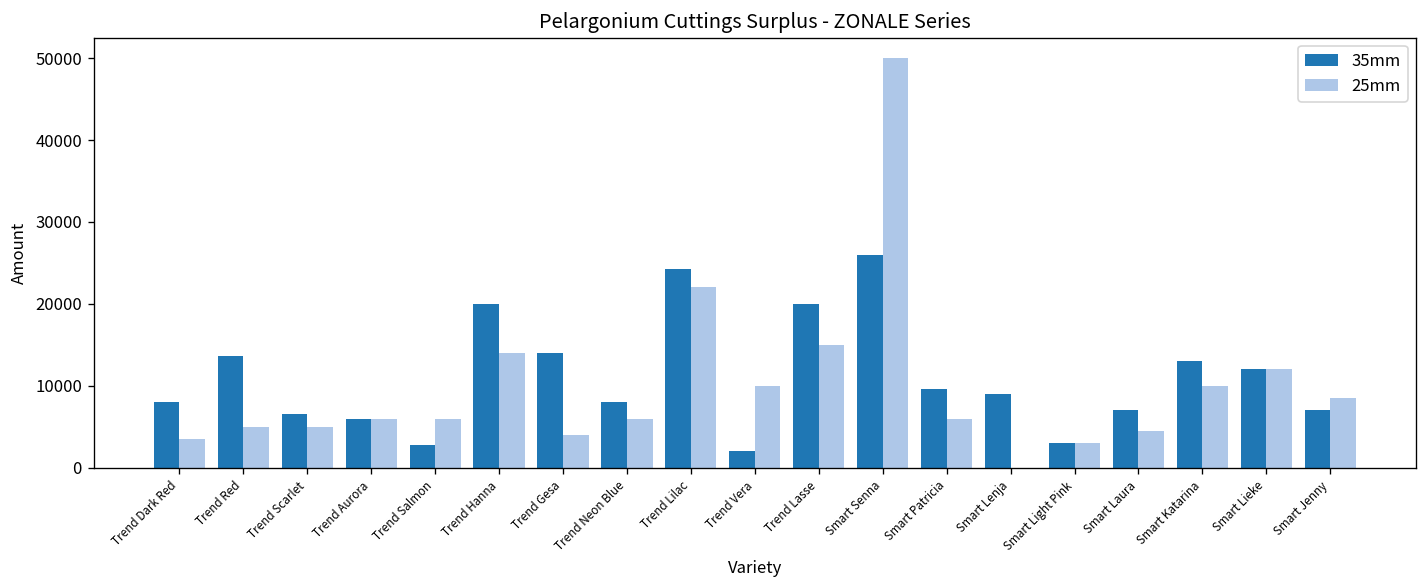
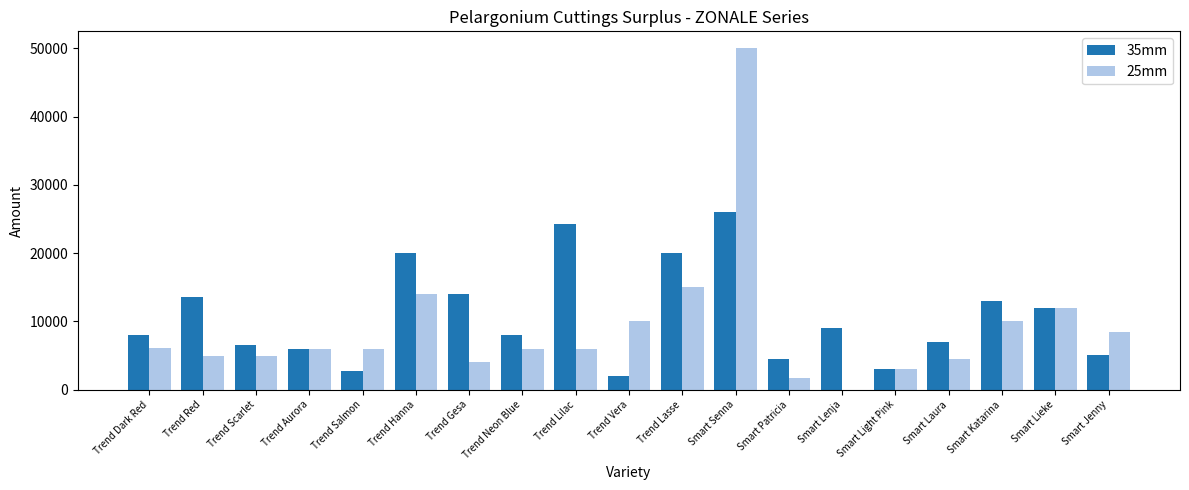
  {
    "35mm": {
      "Trend Dark Red": 8000,
      "Trend Red": 14000,
      "Trend Scarlet": 7000,
      "Trend Aurora": 6000,
      "Trend Salmon": 3000,
      "Trend Hanna": 20000,
      "Trend Gesa": 14000,
      "Trend Neon Blue": 8000,
      "Trend Lilac": 24000,
      "Trend Vera": 2000,
      "Trend Lasse": 20000,
      "Smart Senna": 26000,
-     "Smart Patricia": 10000,
+     "Smart Patricia": 5000,
      "Smart Lenja": 9000,
      "Smart Light Pink": 3000,
      "Smart Laura": 7000,
      "Smart Katarina": 13000,
      "Smart Lieke": 12000,
-     "Smart Jenny": 7000
+     "Smart Jenny": 5000
    },
    "25mm": {
-     "Trend Dark Red": 4000,
+     "Trend Dark Red": 6000,
      "Trend Red": 5000,
      "Trend Scarlet": 5000,
      "Trend Aurora": 6000,
      "Trend Salmon": 6000,
      "Trend Hanna": 14000,
      "Trend Gesa": 4000,
      "Trend Neon Blue": 6000,
-     "Trend Lilac": 22000,
+     "Trend Lilac": 6000,
      "Trend Vera": 10000,
      "Trend Lasse": 15000,
      "Smart Senna": 50000,
-     "Smart Patricia": 6000,
+     "Smart Patricia": 2000,
      "Smart Lenja": 0,
      "Smart Light Pink": 3000,
      "Smart Laura": 5000,
      "Smart Katarina": 10000,
      "Smart Lieke": 12000,
      "Smart Jenny": 9000
    }
  }
